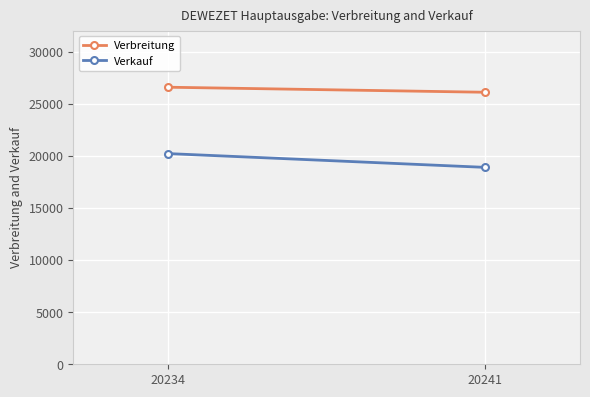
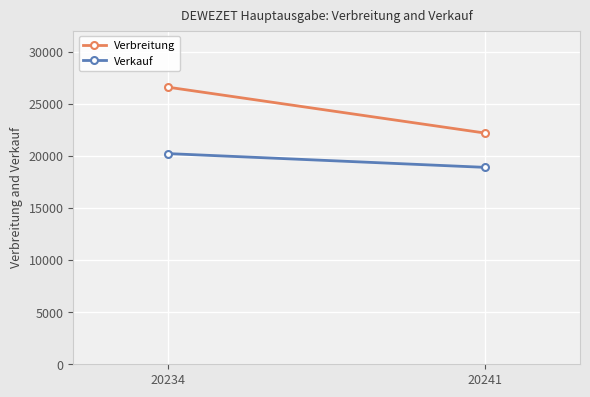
  {
    "Verbreitung": {
      "20234": 26600,
-     "20241": 26100
+     "20241": 22200
    },
    "Verkauf": {
      "20234": 20200,
      "20241": 18900
    }
  }
